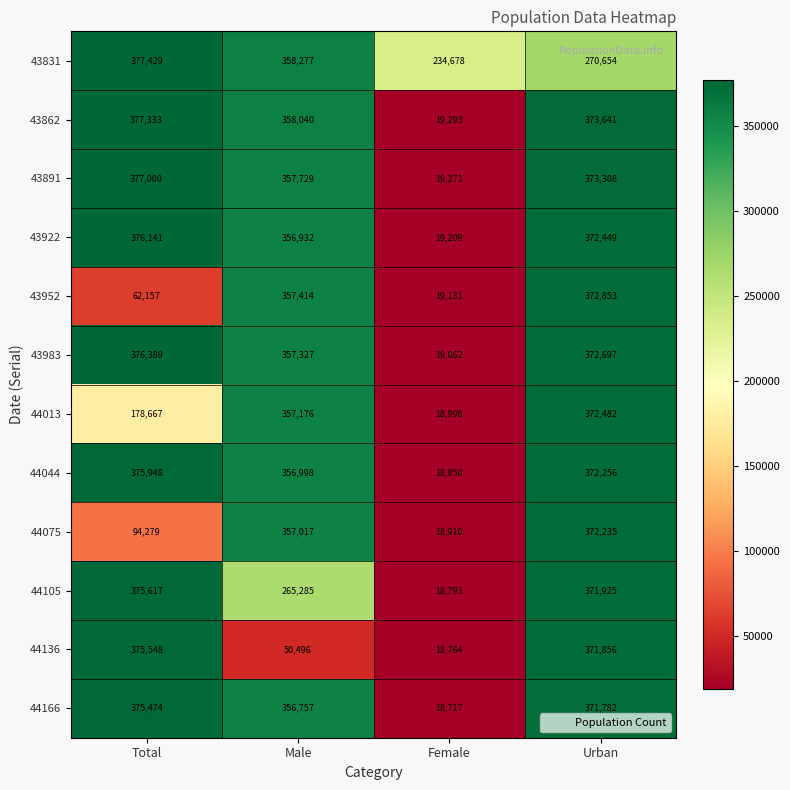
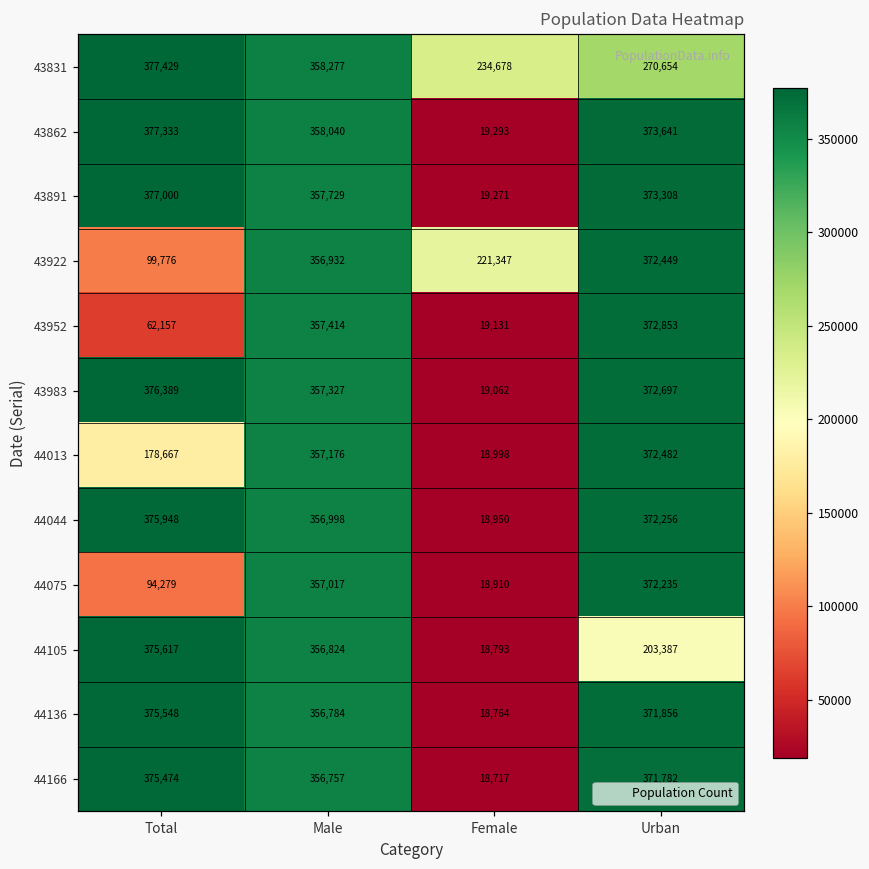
  {
    "43831": {
      "Total": "377,429",
      "Male": "358,277",
      "Female": "234,678"
    },
    "43862": {
      "Total": "377,333",
      "Male": "358,040",
      "Female": "19,293",
      "Urban": "373,641"
    },
    "43891": {
      "Total": "377,000",
      "Male": "357,729",
      "Female": "19,271",
      "Urban": "373,308"
    },
    "43922": {
-     "Total": "376,141",
+     "Total": "99,776",
      "Male": "356,932",
-     "Female": "19,209",
+     "Female": "221,347",
      "Urban": "372,449"
    },
    "43952": {
      "Total": "62,157",
      "Male": "357,414",
      "Female": "19,131",
      "Urban": "372,853"
    },
    "43983": {
      "Total": "376,389",
      "Male": "357,327",
      "Female": "19,062",
      "Urban": "372,697"
    },
    "44013": {
      "Total": "178,667",
      "Male": "357,176",
      "Female": "18,998",
      "Urban": "372,482"
    },
    "44044": {
      "Total": "375,948",
      "Male": "356,998",
      "Female": "18,950",
      "Urban": "372,256"
    },
    "44075": {
      "Total": "94,279",
      "Male": "357,017",
      "Female": "18,910",
      "Urban": "372,235"
    },
    "44105": {
      "Total": "375,617",
-     "Male": "265,285",
+     "Male": "356,824",
      "Female": "18,793",
-     "Urban": "371,925"
+     "Urban": "203,387"
    },
    "44136": {
      "Total": "375,548",
-     "Male": "50,496",
+     "Male": "356,784",
      "Female": "18,764",
      "Urban": "371,856"
    },
    "44166": {
      "Total": "375,474",
      "Male": "356,757",
      "Female": "18,717",
      "Urban": "371,782"
    }
  }
